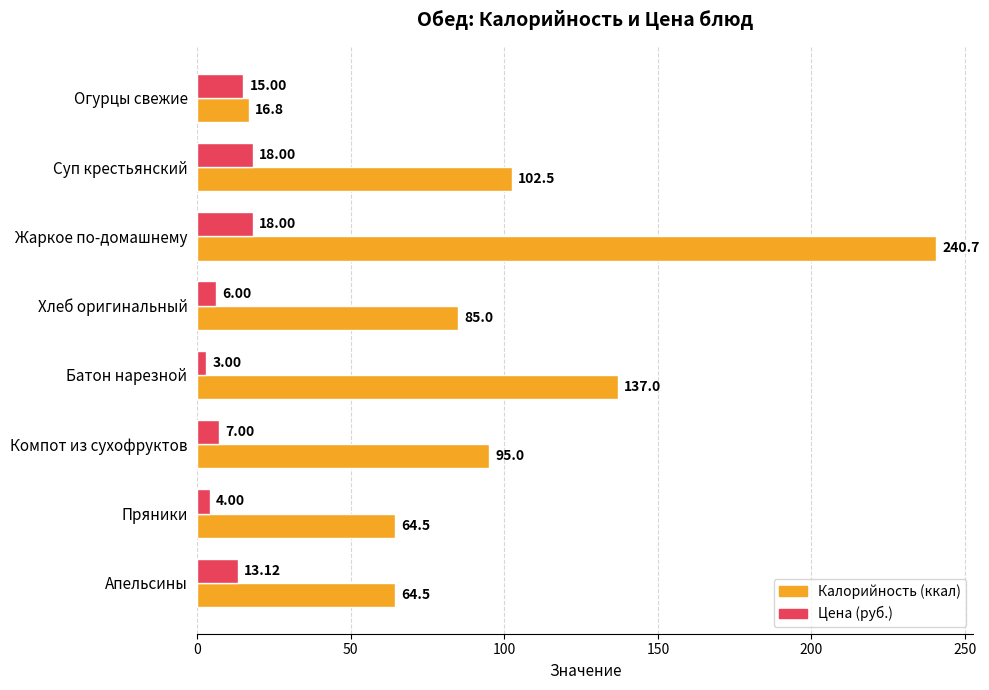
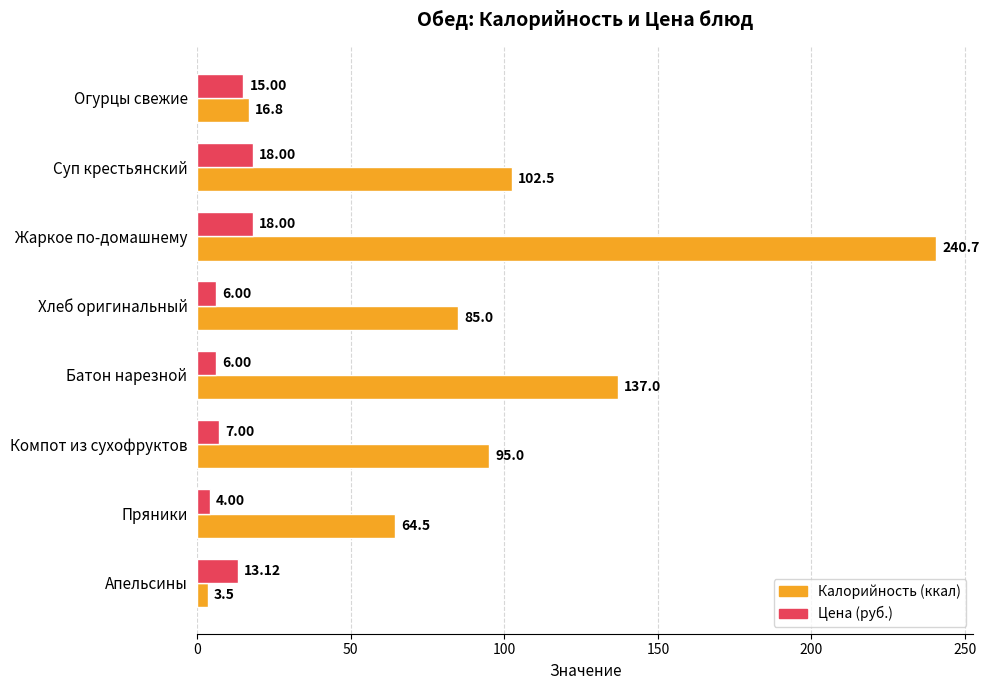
  {
    "Калорийность (ккал)": {
      "Огурцы свежие": 16.8,
      "Суп крестьянский": 102.5,
      "Жаркое по-домашнему": 240.7,
      "Хлеб оригинальный": 85.0,
      "Батон нарезной": 137.0,
      "Компот из сухофруктов": 95.0,
      "Пряники": 64.5,
-     "Апельсины": 64.5
+     "Апельсины": 3.5
    },
    "Цена (руб.)": {
      "Огурцы свежие": 15.00,
      "Суп крестьянский": 18.00,
      "Жаркое по-домашнему": 18.00,
      "Хлеб оригинальный": 6.00,
-     "Батон нарезной": 3.00,
+     "Батон нарезной": 6.00,
      "Компот из сухофруктов": 7.00,
      "Пряники": 4.00,
      "Апельсины": 13.12
    }
  }
